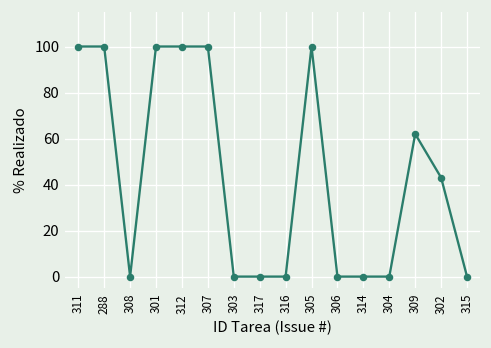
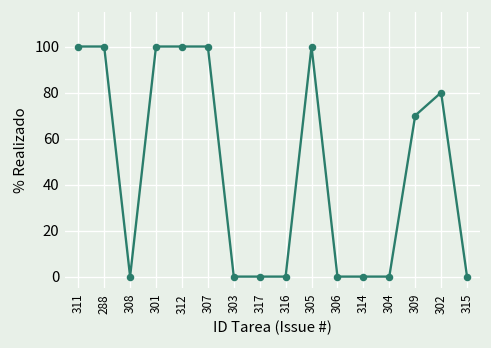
  {
    "311": 100,
    "288": 100,
    "308": 0,
    "301": 100,
    "312": 100,
    "307": 100,
    "303": 0,
    "317": 0,
    "316": 0,
    "305": 100,
    "306": 0,
    "314": 0,
    "304": 0,
-   "309": 62,
-   "302": 43,
+   "309": 70,
+   "302": 80,
    "315": 0
  }
